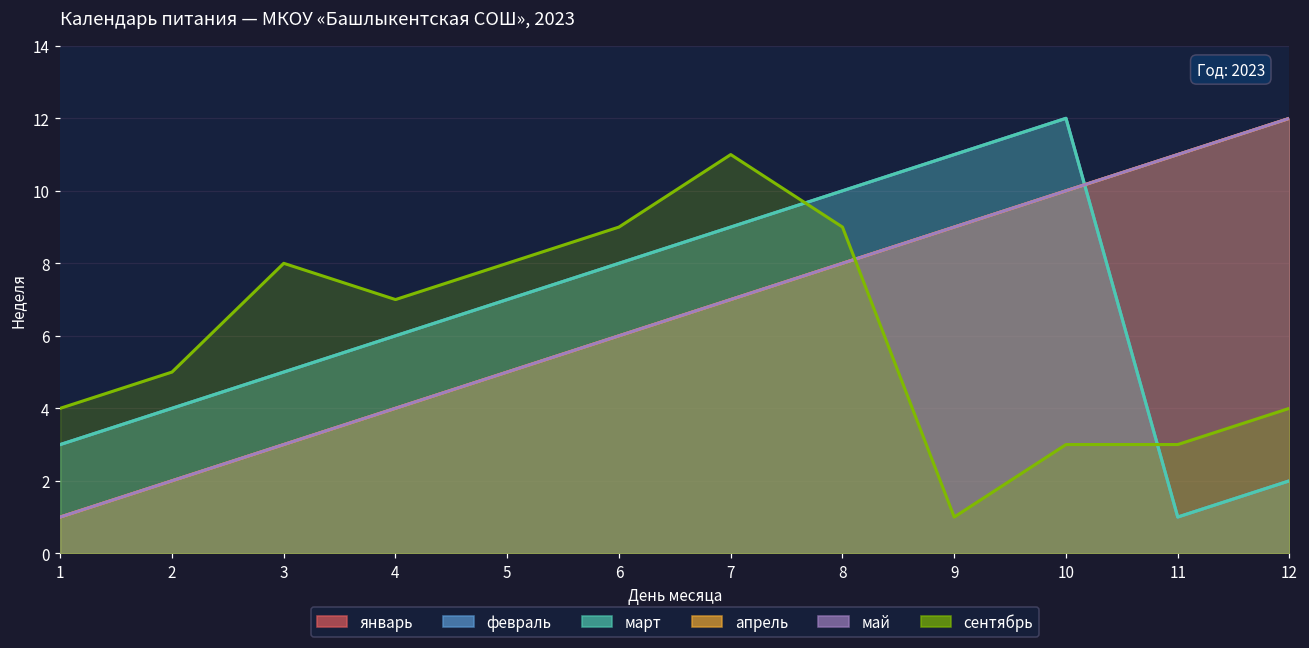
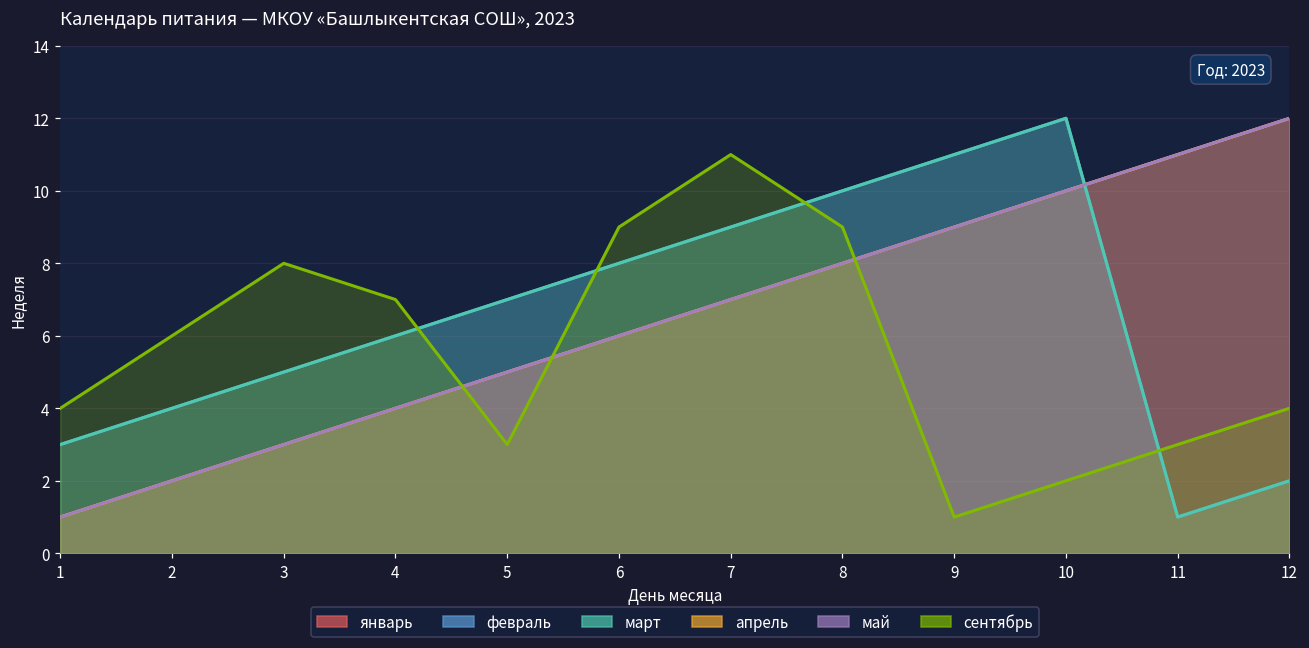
  {
    "сентябрь": {
      "1": 4,
-     "2": 5,
+     "2": 6,
      "3": 8,
      "4": 7,
-     "5": 8,
+     "5": 3,
      "6": 9,
      "7": 11,
      "8": 9,
      "9": 1,
-     "10": 3,
+     "10": 2,
      "11": 3,
      "12": 4
    }
  }
